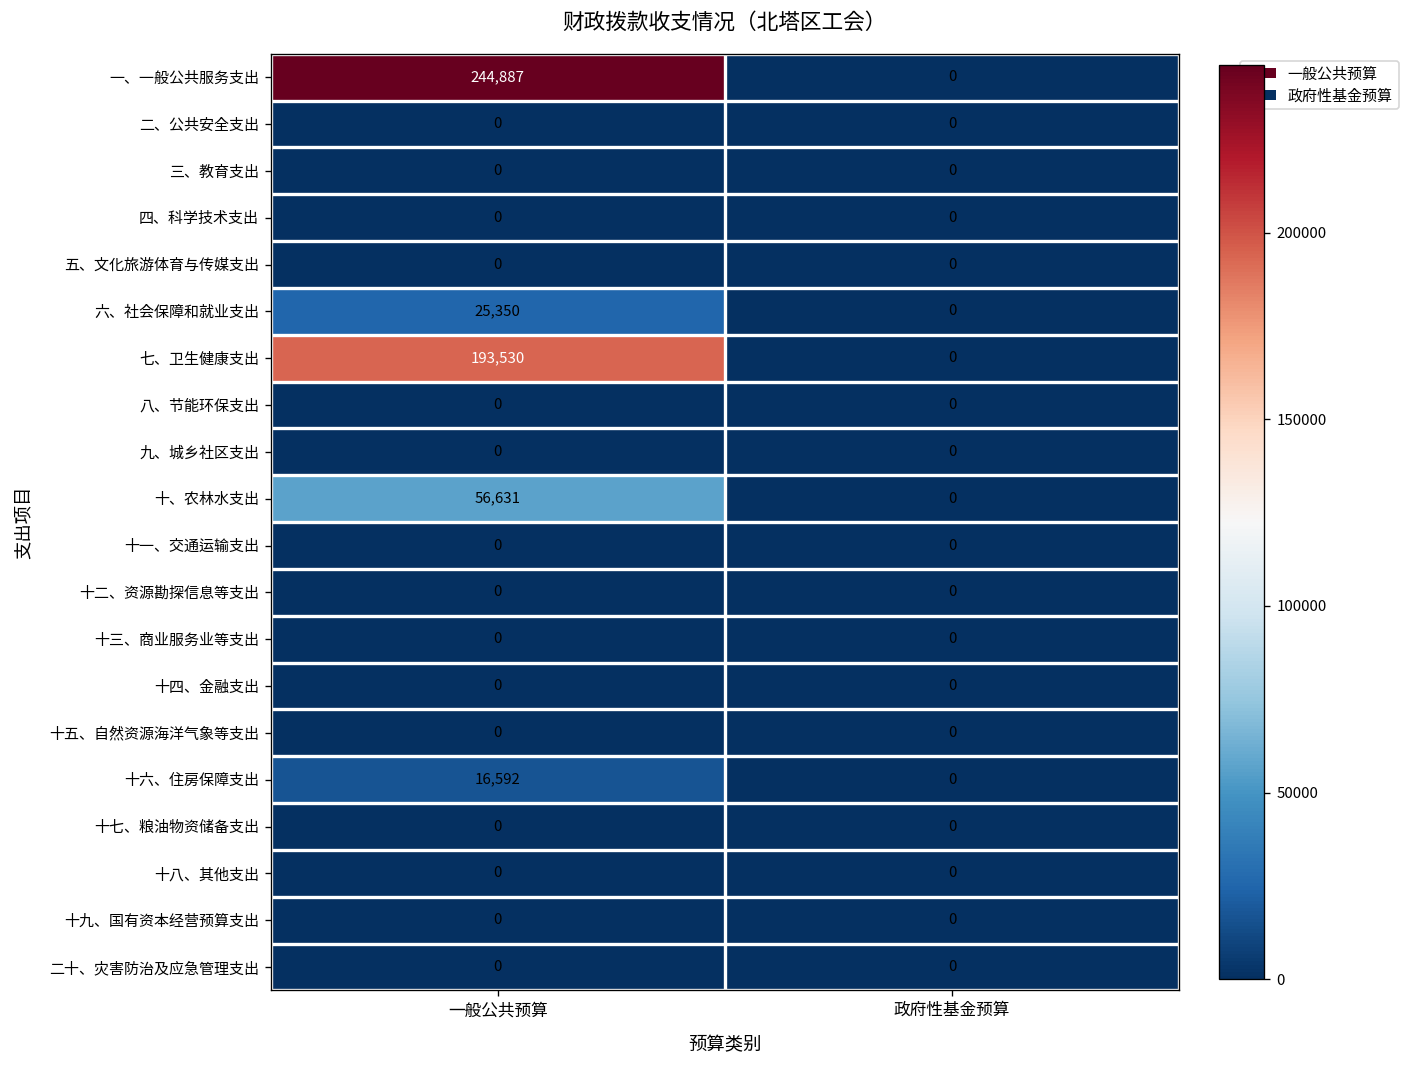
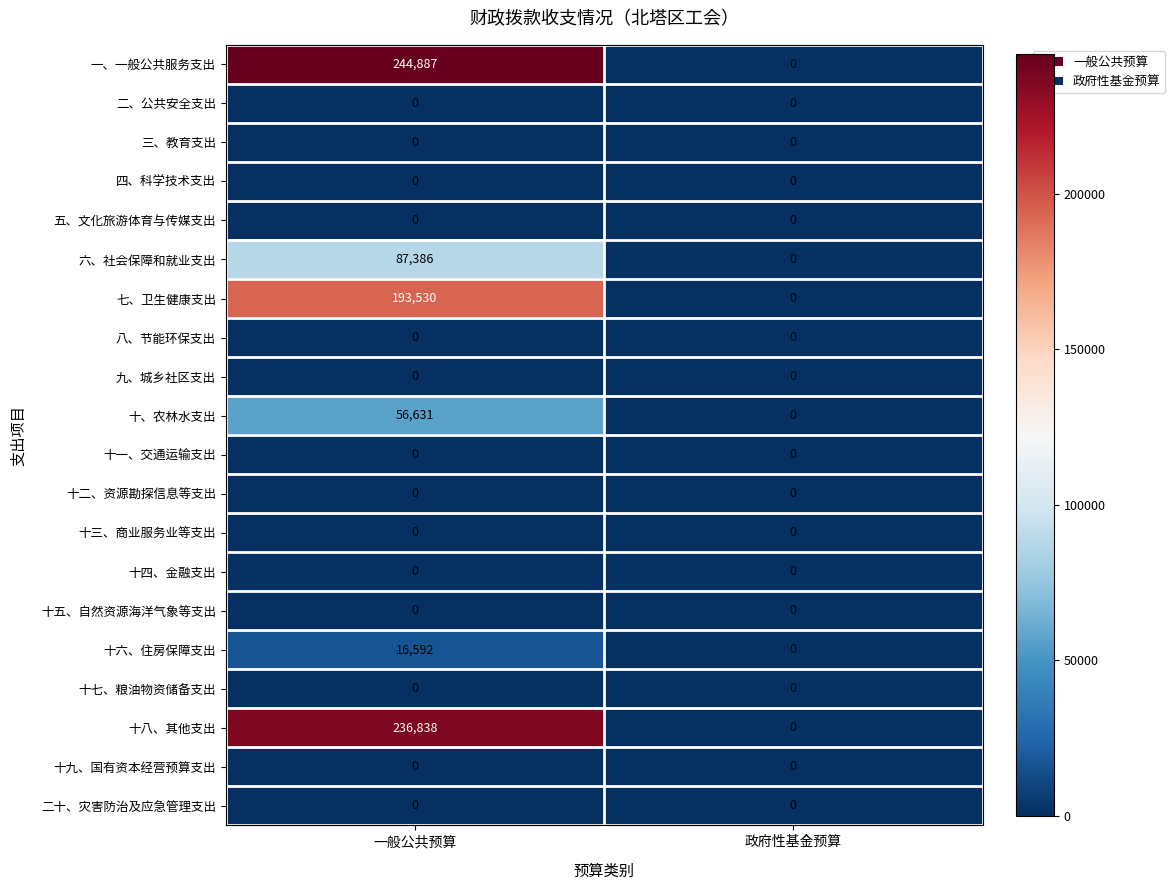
  {
    "一、一般公共服务支出": {
      "一般公共预算": "244,887",
      "政府性基金预算": "0"
    },
    "二、公共安全支出": {
      "一般公共预算": "0",
      "政府性基金预算": "0"
    },
    "三、教育支出": {
      "一般公共预算": "0",
      "政府性基金预算": "0"
    },
    "四、科学技术支出": {
      "一般公共预算": "0",
      "政府性基金预算": "0"
    },
    "五、文化旅游体育与传媒支出": {
      "一般公共预算": "0",
      "政府性基金预算": "0"
    },
    "六、社会保障和就业支出": {
-     "一般公共预算": "25,350",
+     "一般公共预算": "87,386",
      "政府性基金预算": "0"
    },
    "七、卫生健康支出": {
      "一般公共预算": "193,530",
      "政府性基金预算": "0"
    },
    "八、节能环保支出": {
      "一般公共预算": "0",
      "政府性基金预算": "0"
    },
    "九、城乡社区支出": {
      "一般公共预算": "0",
      "政府性基金预算": "0"
    },
    "十、农林水支出": {
      "一般公共预算": "56,631",
      "政府性基金预算": "0"
    },
    "十一、交通运输支出": {
      "一般公共预算": "0",
      "政府性基金预算": "0"
    },
    "十二、资源勘探信息等支出": {
      "一般公共预算": "0",
      "政府性基金预算": "0"
    },
    "十三、商业服务业等支出": {
      "一般公共预算": "0",
      "政府性基金预算": "0"
    },
    "十四、金融支出": {
      "一般公共预算": "0",
      "政府性基金预算": "0"
    },
    "十五、自然资源海洋气象等支出": {
      "一般公共预算": "0",
      "政府性基金预算": "0"
    },
    "十六、住房保障支出": {
      "一般公共预算": "16,592",
      "政府性基金预算": "0"
    },
    "十七、粮油物资储备支出": {
      "一般公共预算": "0",
      "政府性基金预算": "0"
    },
    "十八、其他支出": {
-     "一般公共预算": "0",
+     "一般公共预算": "236,838",
      "政府性基金预算": "0"
    },
    "十九、国有资本经营预算支出": {
      "一般公共预算": "0",
      "政府性基金预算": "0"
    },
    "二十、灾害防治及应急管理支出": {
      "一般公共预算": "0",
      "政府性基金预算": "0"
    }
  }
